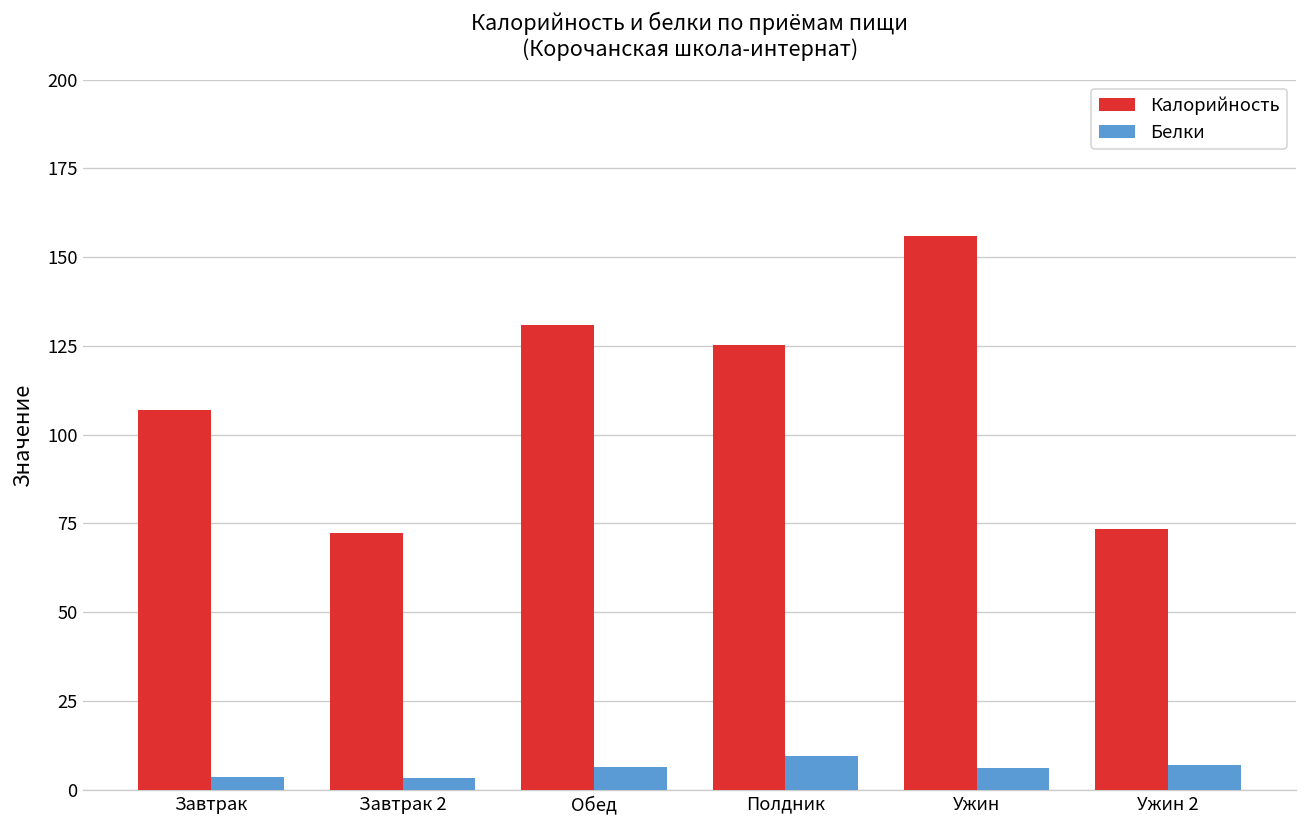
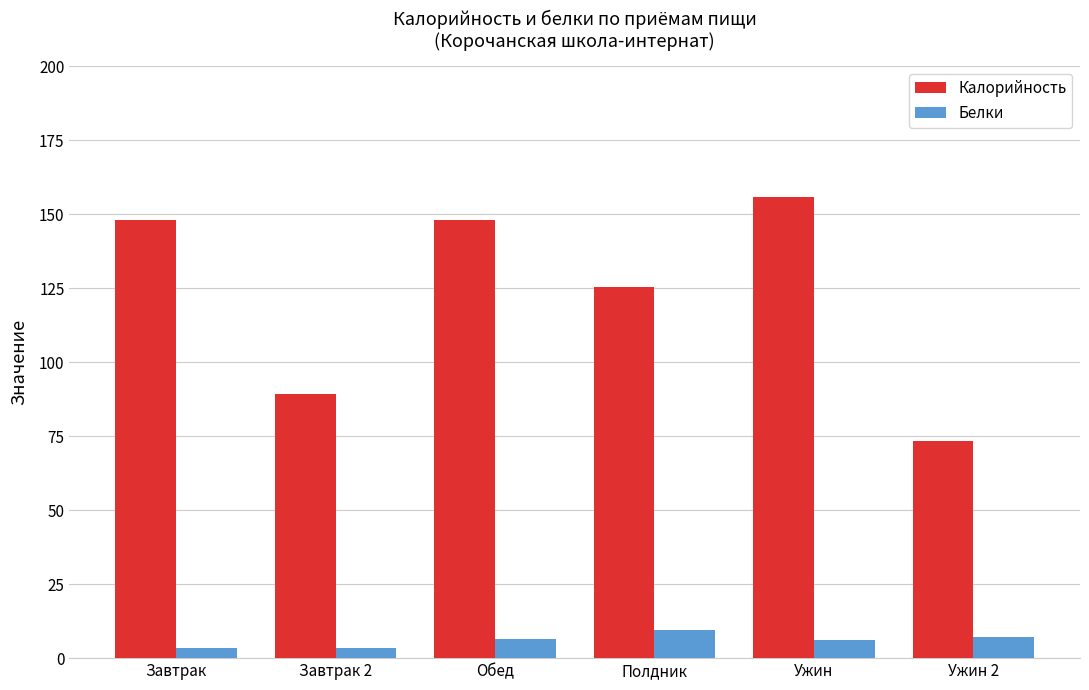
  {
    "Калорийность": {
-     "Завтрак": 107,
-     "Завтрак 2": 72,
-     "Обед": 131,
+     "Завтрак": 148,
+     "Завтрак 2": 89,
+     "Обед": 148,
      "Полдник": 125,
      "Ужин": 156,
      "Ужин 2": 74
    },
    "Белки": {
      "Завтрак": 4,
      "Завтрак 2": 3,
      "Обед": 6,
      "Полдник": 10,
      "Ужин": 6,
      "Ужин 2": 7
    }
  }
